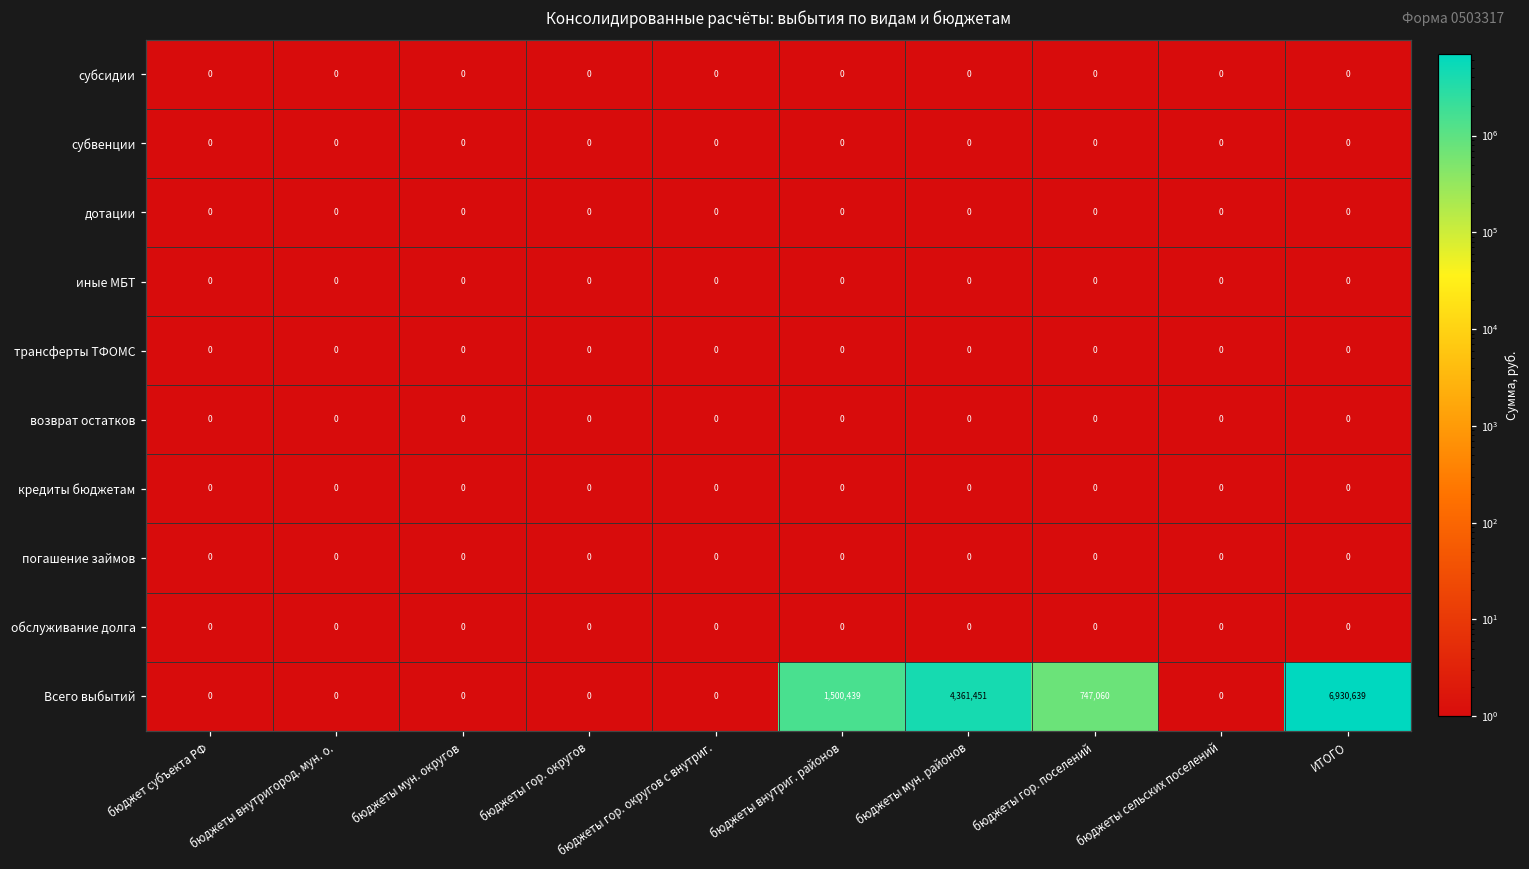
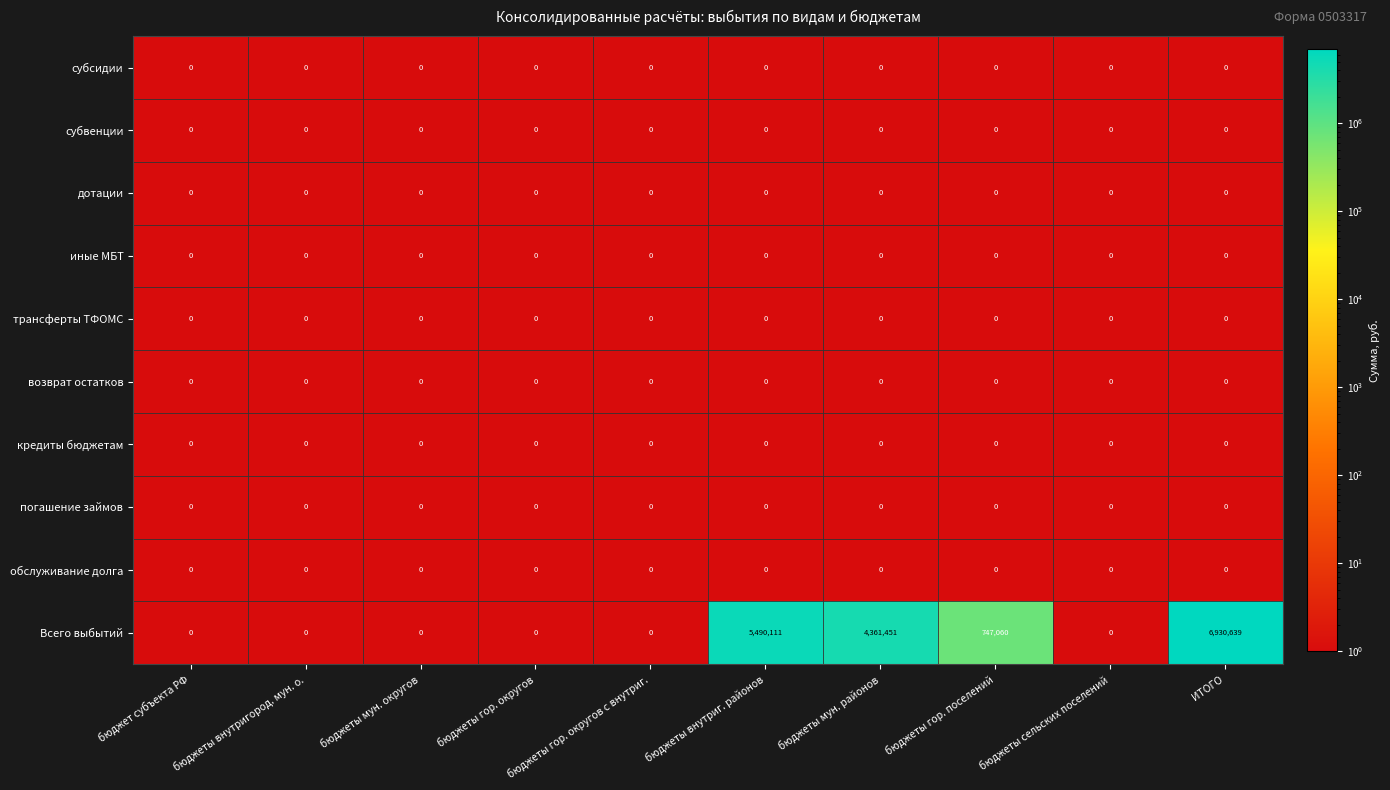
  {
    "субсидии": {
      "бюджет субъекта РФ": "0",
      "бюджеты внутригород. мун. о.": "0",
      "бюджеты мун. округов": "0",
      "бюджеты гор. округов": "0",
      "бюджеты гор. округов с внутриг.": "0",
      "бюджеты внутриг. районов": "0",
      "бюджеты мун. районов": "0",
      "бюджеты гор. поселений": "0",
      "бюджеты сельских поселений": "0",
      "ИТОГО": "0"
    },
    "субвенции": {
      "бюджет субъекта РФ": "0",
      "бюджеты внутригород. мун. о.": "0",
      "бюджеты мун. округов": "0",
      "бюджеты гор. округов": "0",
      "бюджеты гор. округов с внутриг.": "0",
      "бюджеты внутриг. районов": "0",
      "бюджеты мун. районов": "0",
      "бюджеты гор. поселений": "0",
      "бюджеты сельских поселений": "0",
      "ИТОГО": "0"
    },
    "дотации": {
      "бюджет субъекта РФ": "0",
      "бюджеты внутригород. мун. о.": "0",
      "бюджеты мун. округов": "0",
      "бюджеты гор. округов": "0",
      "бюджеты гор. округов с внутриг.": "0",
      "бюджеты внутриг. районов": "0",
      "бюджеты мун. районов": "0",
      "бюджеты гор. поселений": "0",
      "бюджеты сельских поселений": "0",
      "ИТОГО": "0"
    },
    "иные МБТ": {
      "бюджет субъекта РФ": "0",
      "бюджеты внутригород. мун. о.": "0",
      "бюджеты мун. округов": "0",
      "бюджеты гор. округов": "0",
      "бюджеты гор. округов с внутриг.": "0",
      "бюджеты внутриг. районов": "0",
      "бюджеты мун. районов": "0",
      "бюджеты гор. поселений": "0",
      "бюджеты сельских поселений": "0",
      "ИТОГО": "0"
    },
    "трансферты ТФОМС": {
      "бюджет субъекта РФ": "0",
      "бюджеты внутригород. мун. о.": "0",
      "бюджеты мун. округов": "0",
      "бюджеты гор. округов": "0",
      "бюджеты гор. округов с внутриг.": "0",
      "бюджеты внутриг. районов": "0",
      "бюджеты мун. районов": "0",
      "бюджеты гор. поселений": "0",
      "бюджеты сельских поселений": "0",
      "ИТОГО": "0"
    },
    "возврат остатков": {
      "бюджет субъекта РФ": "0",
      "бюджеты внутригород. мун. о.": "0",
      "бюджеты мун. округов": "0",
      "бюджеты гор. округов": "0",
      "бюджеты гор. округов с внутриг.": "0",
      "бюджеты внутриг. районов": "0",
      "бюджеты мун. районов": "0",
      "бюджеты гор. поселений": "0",
      "бюджеты сельских поселений": "0",
      "ИТОГО": "0"
    },
    "кредиты бюджетам": {
      "бюджет субъекта РФ": "0",
      "бюджеты внутригород. мун. о.": "0",
      "бюджеты мун. округов": "0",
      "бюджеты гор. округов": "0",
      "бюджеты гор. округов с внутриг.": "0",
      "бюджеты внутриг. районов": "0",
      "бюджеты мун. районов": "0",
      "бюджеты гор. поселений": "0",
      "бюджеты сельских поселений": "0",
      "ИТОГО": "0"
    },
    "погашение займов": {
      "бюджет субъекта РФ": "0",
      "бюджеты внутригород. мун. о.": "0",
      "бюджеты мун. округов": "0",
      "бюджеты гор. округов": "0",
      "бюджеты гор. округов с внутриг.": "0",
      "бюджеты внутриг. районов": "0",
      "бюджеты мун. районов": "0",
      "бюджеты гор. поселений": "0",
      "бюджеты сельских поселений": "0",
      "ИТОГО": "0"
    },
    "обслуживание долга": {
      "бюджет субъекта РФ": "0",
      "бюджеты внутригород. мун. о.": "0",
      "бюджеты мун. округов": "0",
      "бюджеты гор. округов": "0",
      "бюджеты гор. округов с внутриг.": "0",
      "бюджеты внутриг. районов": "0",
      "бюджеты мун. районов": "0",
      "бюджеты гор. поселений": "0",
      "бюджеты сельских поселений": "0",
      "ИТОГО": "0"
    },
    "Всего выбытий": {
      "бюджет субъекта РФ": "0",
      "бюджеты внутригород. мун. о.": "0",
      "бюджеты мун. округов": "0",
      "бюджеты гор. округов": "0",
      "бюджеты гор. округов с внутриг.": "0",
-     "бюджеты внутриг. районов": "1,500,439",
+     "бюджеты внутриг. районов": "5,490,111",
      "бюджеты мун. районов": "4,361,451",
      "бюджеты гор. поселений": "747,060",
      "бюджеты сельских поселений": "0",
      "ИТОГО": "6,930,639"
    }
  }
